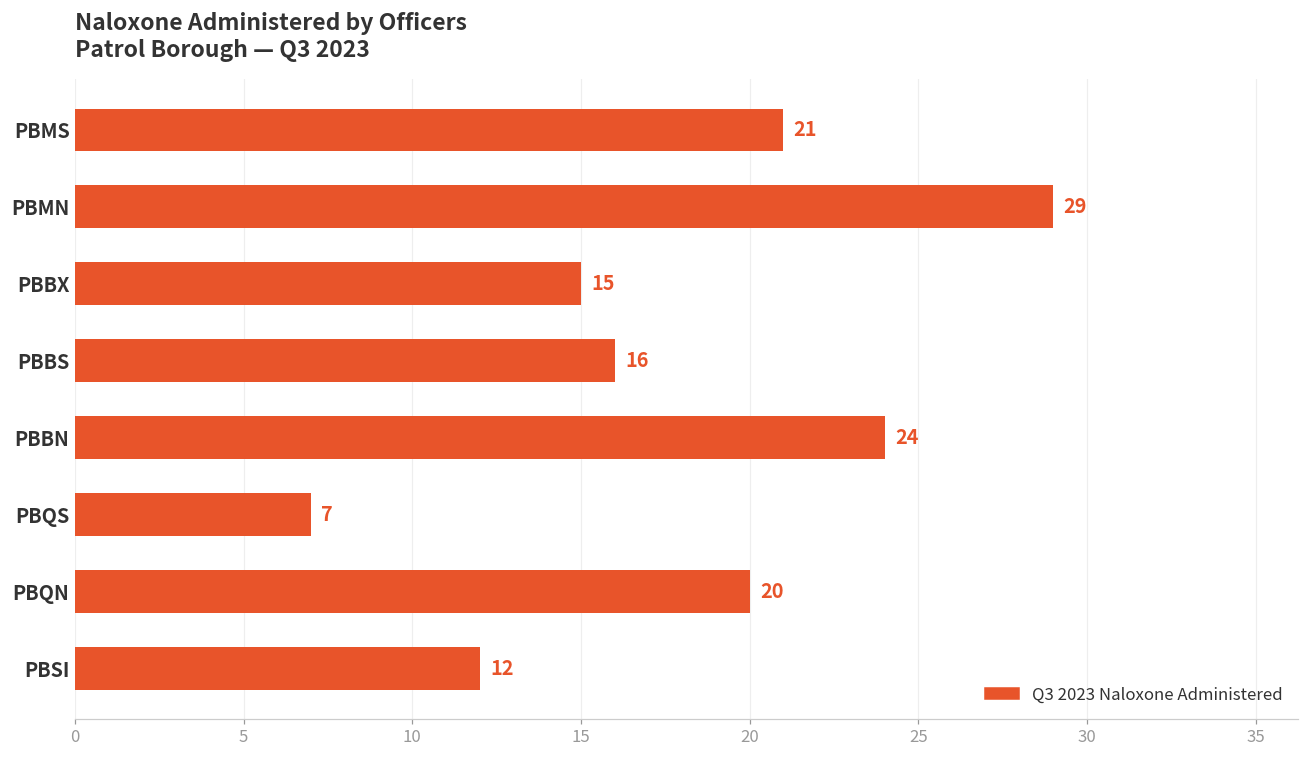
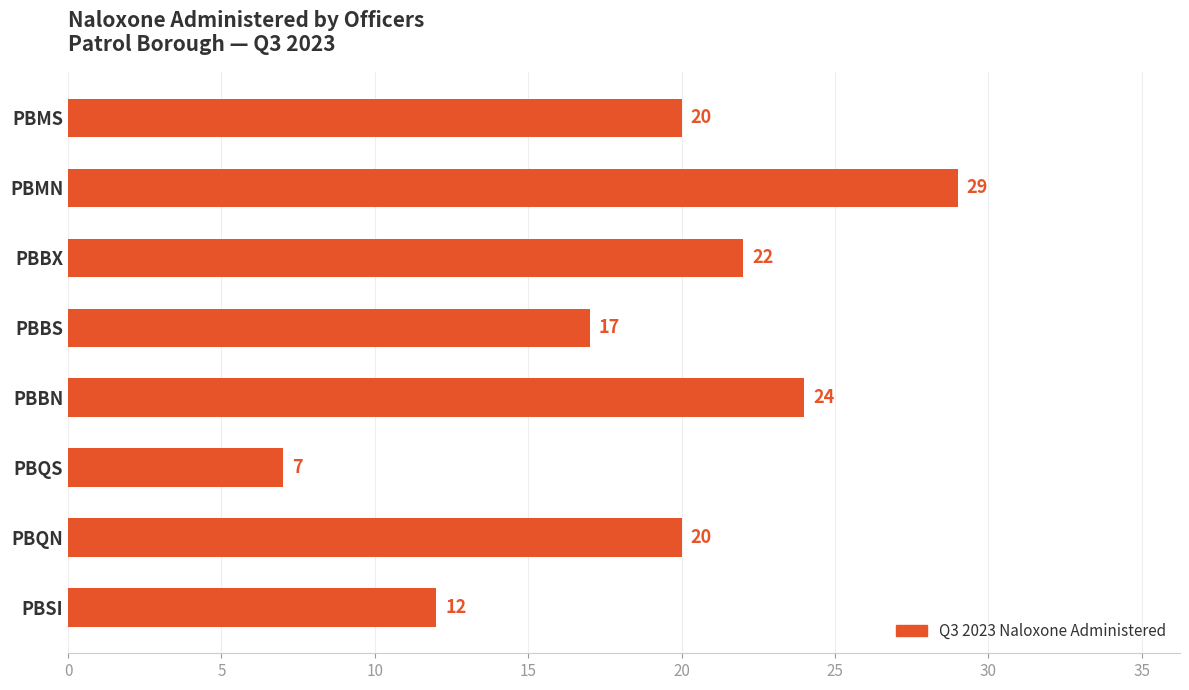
  {
-   "PBMS": 21,
+   "PBMS": 20,
    "PBMN": 29,
-   "PBBX": 15,
-   "PBBS": 16,
+   "PBBX": 22,
+   "PBBS": 17,
    "PBBN": 24,
    "PBQS": 7,
    "PBQN": 20,
    "PBSI": 12
  }
